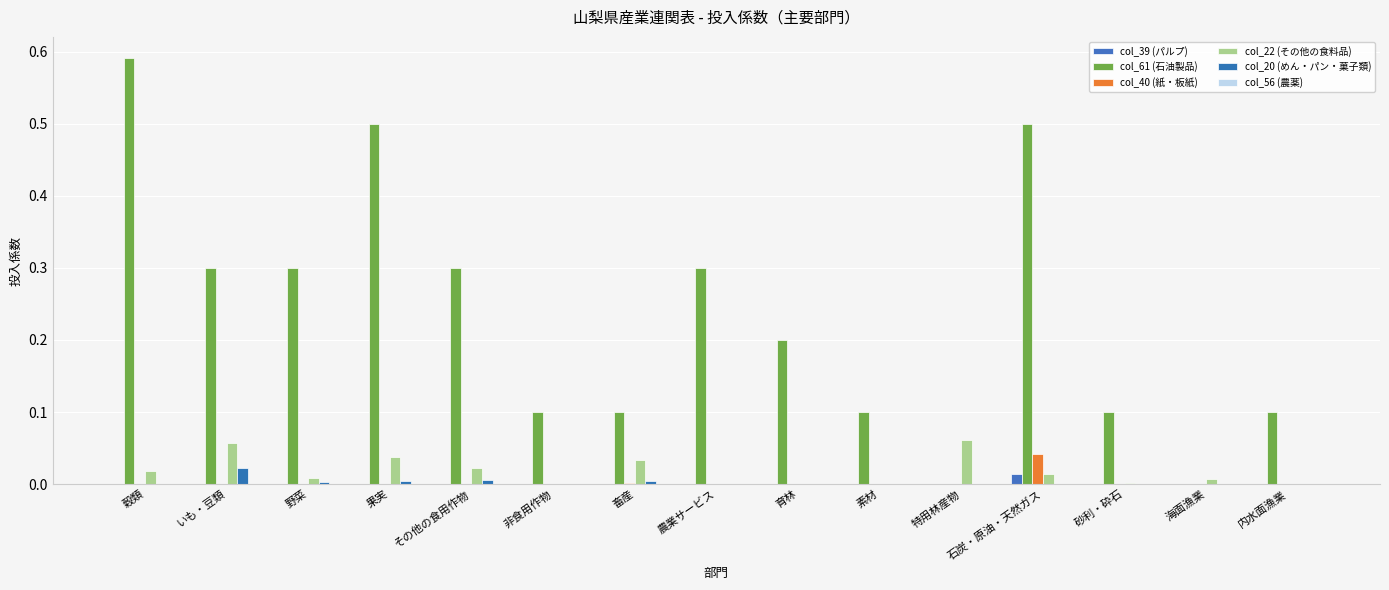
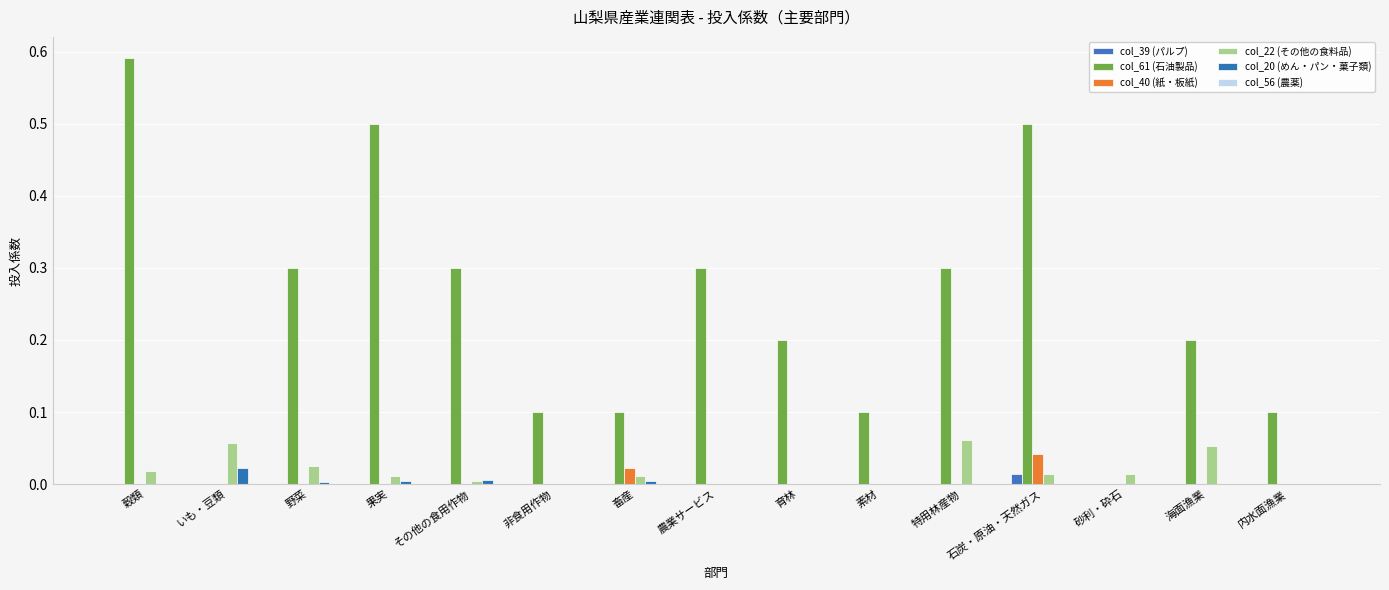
  {
    "col_61 (石油製品)": {
      "穀類": 0.59,
-     "いも・豆類": 0.3,
+     "いも・豆類": 0.0,
      "野菜": 0.3,
      "果実": 0.5,
      "その他の食用作物": 0.3,
      "非食用作物": 0.1,
      "畜産": 0.1,
      "農業サービス": 0.3,
      "育林": 0.2,
      "素材": 0.1,
-     "特用林産物": 0.0,
+     "特用林産物": 0.3,
      "石炭・原油・天然ガス": 0.5,
-     "砂利・砕石": 0.1,
-     "海面漁業": 0.0,
+     "砂利・砕石": 0.0,
+     "海面漁業": 0.2,
      "内水面漁業": 0.1
    },
    "col_40 (紙・板紙)": {
      "穀類": 0.00,
      "いも・豆類": 0.00,
      "野菜": 0.00,
      "果実": 0.00,
      "その他の食用作物": 0.00,
      "非食用作物": 0.00,
-     "畜産": 0.00,
+     "畜産": 0.02,
      "農業サービス": 0.00,
      "育林": 0.00,
      "素材": 0.00,
      "特用林産物": 0.00,
      "石炭・原油・天然ガス": 0.04,
      "砂利・砕石": 0.00,
      "海面漁業": 0.00,
      "内水面漁業": 0.00
    },
    "col_22 (その他の食料品)": {
      "穀類": 0.02,
      "いも・豆類": 0.06,
-     "野菜": 0.01,
-     "果実": 0.04,
-     "その他の食用作物": 0.02,
+     "野菜": 0.03,
+     "果実": 0.01,
+     "その他の食用作物": 0.00,
      "非食用作物": 0.00,
-     "畜産": 0.03,
+     "畜産": 0.01,
      "農業サービス": 0.00,
      "育林": 0.00,
      "素材": 0.00,
      "特用林産物": 0.06,
      "石炭・原油・天然ガス": 0.01,
-     "砂利・砕石": 0.00,
-     "海面漁業": 0.01,
+     "砂利・砕石": 0.01,
+     "海面漁業": 0.05,
      "内水面漁業": 0.00
    },
    "col_56 (農薬)": {
      "穀類": 0.00,
      "いも・豆類": 0.00,
      "野菜": 0.00,
      "果実": 0.00,
      "その他の食用作物": 0.00,
      "非食用作物": 0.00,
      "畜産": 0.00,
      "農業サービス": 0.00,
      "育林": 0.00,
      "素材": 0.00,
      "特用林産物": 0.00,
      "石炭・原油・天然ガス": 0.00,
      "砂利・砕石": 0.00,
      "海面漁業": 0.00,
      "内水面漁業": 0.00
    }
  }
